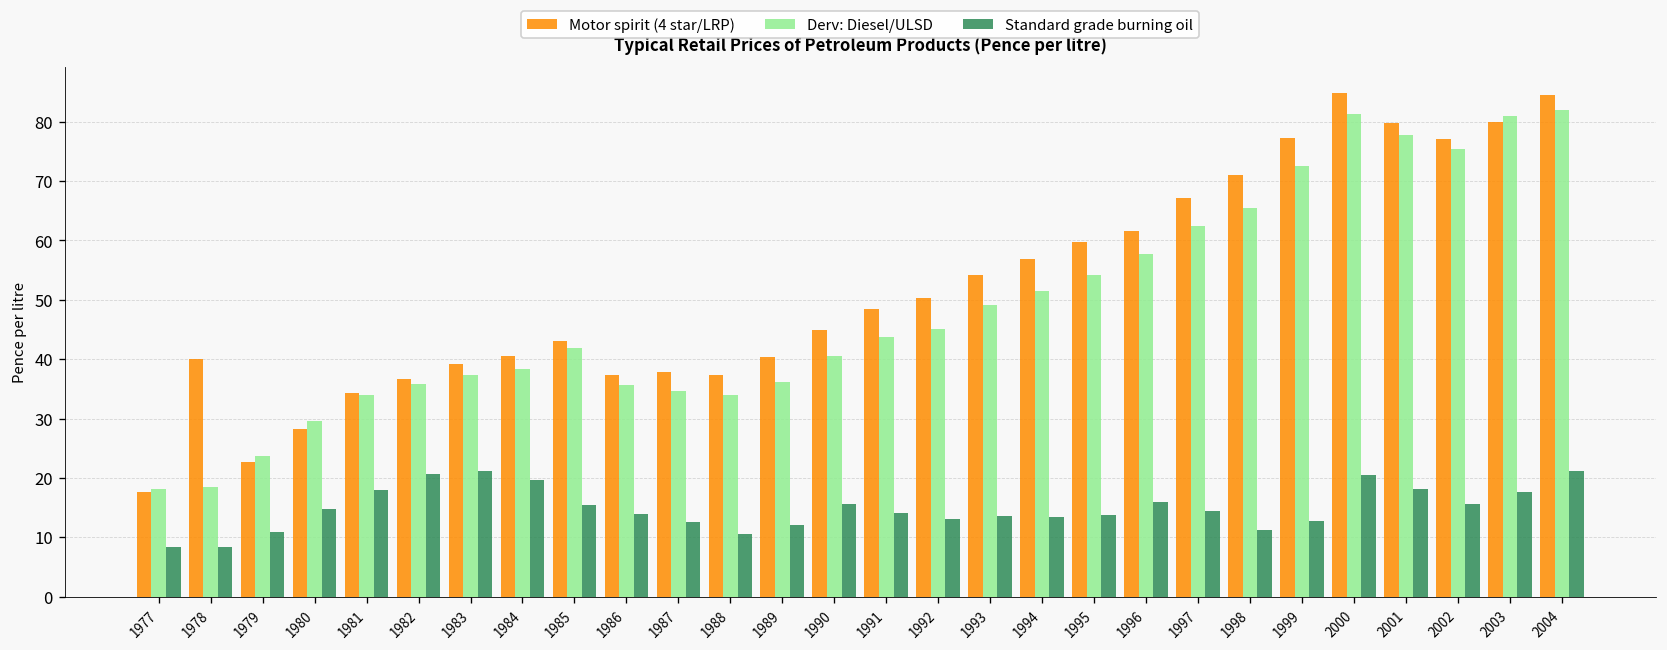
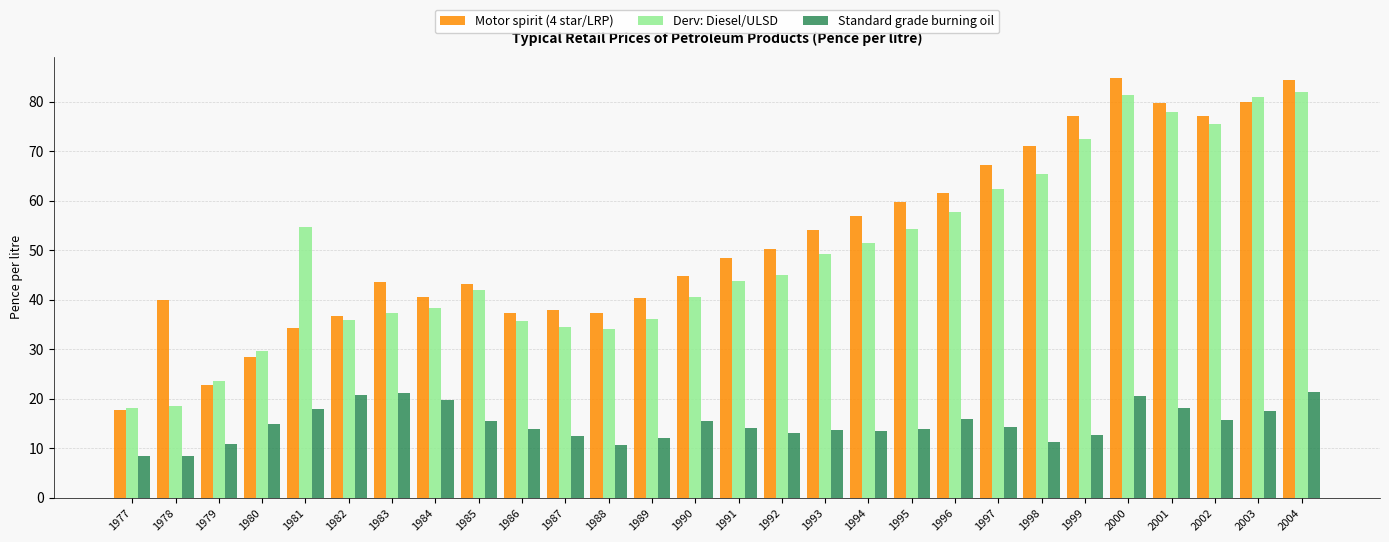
  {
    "Motor spirit (4 star/LRP)": {
      "1977": 18,
      "1978": 40,
      "1979": 23,
      "1980": 28,
      "1981": 34,
      "1982": 37,
-     "1983": 39,
+     "1983": 44,
      "1984": 41,
      "1985": 43,
      "1986": 37,
      "1987": 38,
      "1988": 37,
      "1989": 40,
      "1990": 45,
      "1991": 48,
      "1992": 50,
      "1993": 54,
      "1994": 57,
      "1995": 60,
      "1996": 62,
      "1997": 67,
      "1998": 71,
      "1999": 77,
      "2000": 85,
      "2001": 80,
      "2002": 77,
      "2003": 80,
      "2004": 84
    },
    "Derv: Diesel/ULSD": {
      "1977": 18,
      "1978": 18,
      "1979": 24,
      "1980": 30,
-     "1981": 34,
+     "1981": 55,
      "1982": 36,
      "1983": 37,
      "1984": 38,
      "1985": 42,
      "1986": 36,
      "1987": 35,
      "1988": 34,
      "1989": 36,
      "1990": 40,
      "1991": 44,
      "1992": 45,
      "1993": 49,
      "1994": 52,
      "1995": 54,
      "1996": 58,
      "1997": 62,
      "1998": 66,
      "1999": 72,
      "2000": 81,
      "2001": 78,
      "2002": 75,
      "2003": 81,
      "2004": 82
    },
    "Standard grade burning oil": {
      "1977": 8,
      "1978": 8,
      "1979": 11,
      "1980": 15,
      "1981": 18,
      "1982": 21,
      "1983": 21,
      "1984": 20,
      "1985": 15,
      "1986": 14,
      "1987": 13,
      "1988": 11,
      "1989": 12,
      "1990": 16,
      "1991": 14,
      "1992": 13,
      "1993": 14,
      "1994": 13,
      "1995": 14,
      "1996": 16,
      "1997": 14,
      "1998": 11,
      "1999": 13,
      "2000": 21,
      "2001": 18,
      "2002": 16,
      "2003": 18,
      "2004": 21
    }
  }
